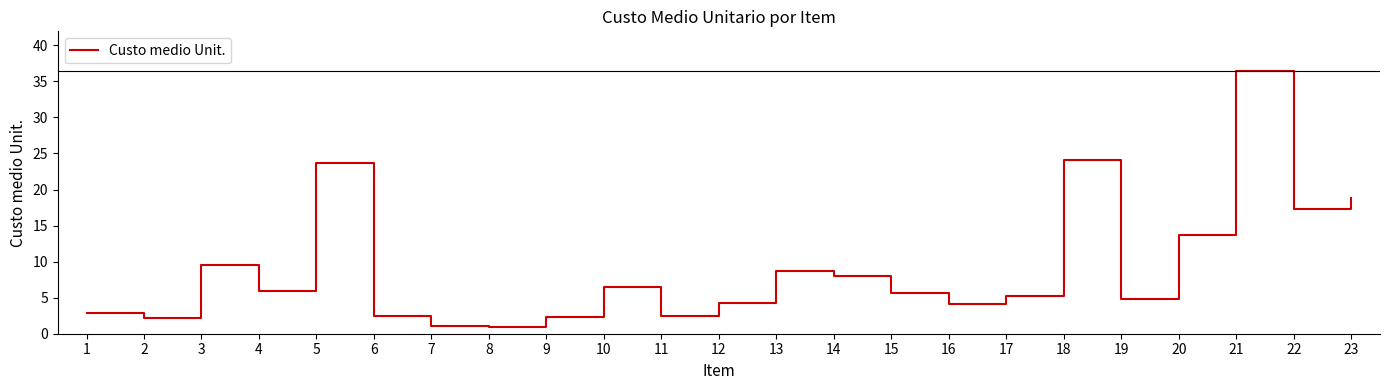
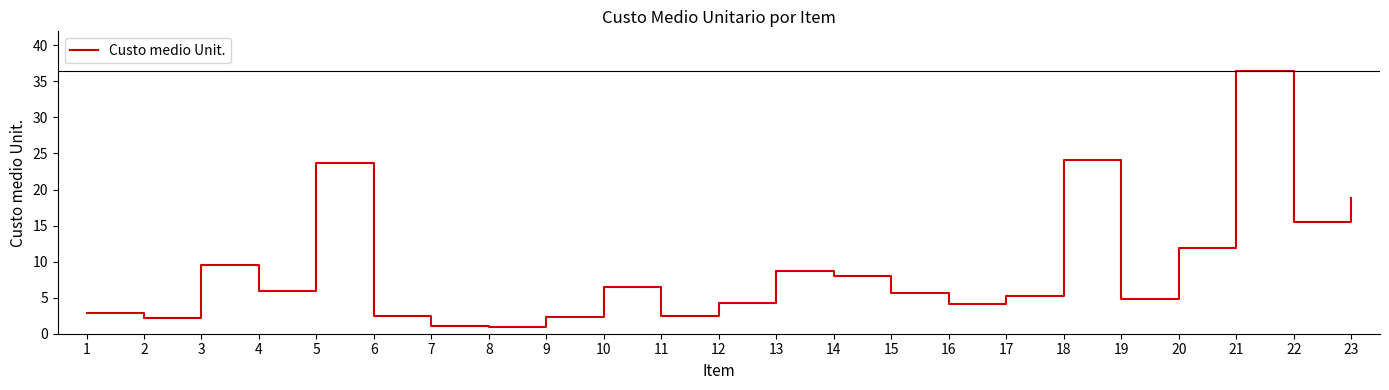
  {
    "1": 3,
    "2": 2,
    "3": 9,
    "4": 6,
    "5": 24,
    "6": 2,
    "7": 1,
    "8": 1,
    "9": 2,
    "10": 7,
    "11": 2,
    "12": 4,
    "13": 9,
    "14": 8,
    "15": 6,
    "16": 4,
    "17": 5,
    "18": 24,
    "19": 5,
-   "20": 14,
+   "20": 12,
    "21": 36,
-   "22": 17,
+   "22": 16,
    "23": 19
  }
